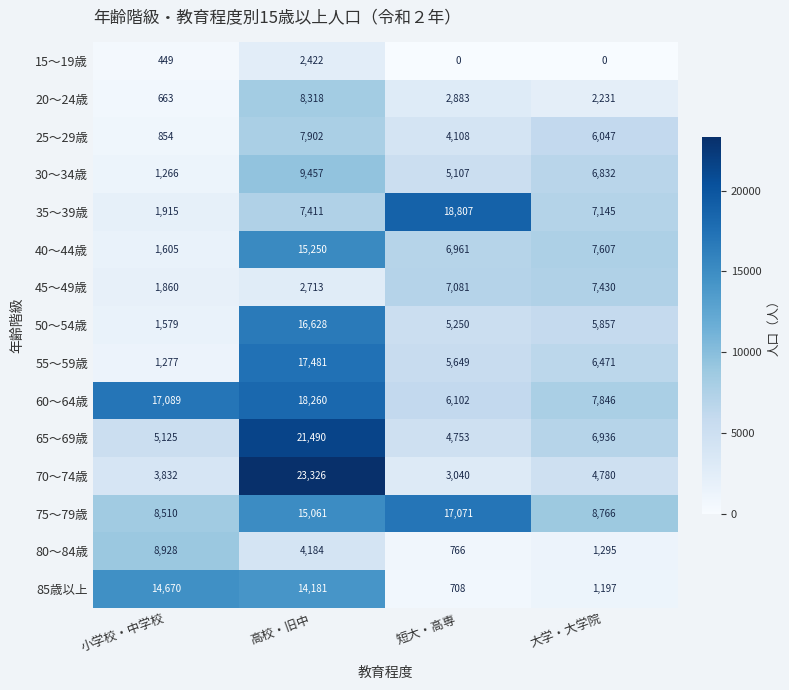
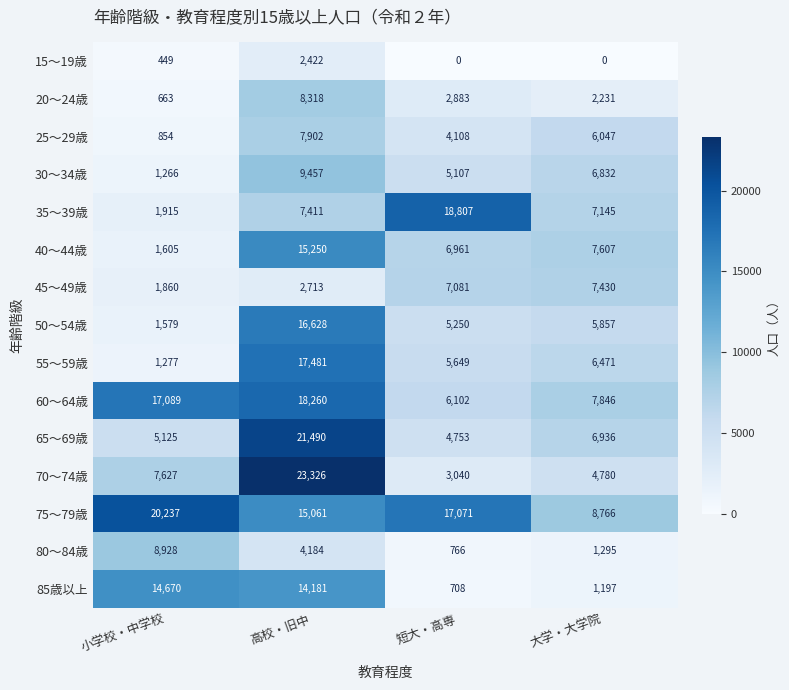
  {
    "15～19歳": {
      "小学校・中学校": "449",
      "高校・旧中": "2,422",
      "短大・高専": "0",
      "大学・大学院": "0"
    },
    "20～24歳": {
      "小学校・中学校": "663",
      "高校・旧中": "8,318",
      "短大・高専": "2,883",
      "大学・大学院": "2,231"
    },
    "25～29歳": {
      "小学校・中学校": "854",
      "高校・旧中": "7,902",
      "短大・高専": "4,108",
      "大学・大学院": "6,047"
    },
    "30～34歳": {
      "小学校・中学校": "1,266",
      "高校・旧中": "9,457",
      "短大・高専": "5,107",
      "大学・大学院": "6,832"
    },
    "35～39歳": {
      "小学校・中学校": "1,915",
      "高校・旧中": "7,411",
      "短大・高専": "18,807",
      "大学・大学院": "7,145"
    },
    "40～44歳": {
      "小学校・中学校": "1,605",
      "高校・旧中": "15,250",
      "短大・高専": "6,961",
      "大学・大学院": "7,607"
    },
    "45～49歳": {
      "小学校・中学校": "1,860",
      "高校・旧中": "2,713",
      "短大・高専": "7,081",
      "大学・大学院": "7,430"
    },
    "50～54歳": {
      "小学校・中学校": "1,579",
      "高校・旧中": "16,628",
      "短大・高専": "5,250",
      "大学・大学院": "5,857"
    },
    "55～59歳": {
      "小学校・中学校": "1,277",
      "高校・旧中": "17,481",
      "短大・高専": "5,649",
      "大学・大学院": "6,471"
    },
    "60～64歳": {
      "小学校・中学校": "17,089",
      "高校・旧中": "18,260",
      "短大・高専": "6,102",
      "大学・大学院": "7,846"
    },
    "65～69歳": {
      "小学校・中学校": "5,125",
      "高校・旧中": "21,490",
      "短大・高専": "4,753",
      "大学・大学院": "6,936"
    },
    "70～74歳": {
-     "小学校・中学校": "3,832",
+     "小学校・中学校": "7,627",
      "高校・旧中": "23,326",
      "短大・高専": "3,040",
      "大学・大学院": "4,780"
    },
    "75～79歳": {
-     "小学校・中学校": "8,510",
+     "小学校・中学校": "20,237",
      "高校・旧中": "15,061",
      "短大・高専": "17,071",
      "大学・大学院": "8,766"
    },
    "80～84歳": {
      "小学校・中学校": "8,928",
      "高校・旧中": "4,184",
      "短大・高専": "766",
      "大学・大学院": "1,295"
    },
    "85歳以上": {
      "小学校・中学校": "14,670",
      "高校・旧中": "14,181",
      "短大・高専": "708",
      "大学・大学院": "1,197"
    }
  }
